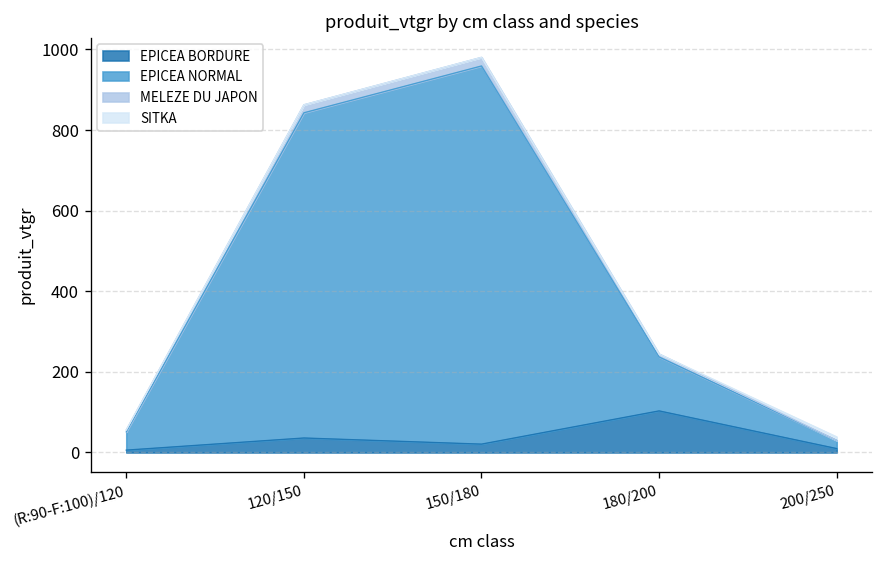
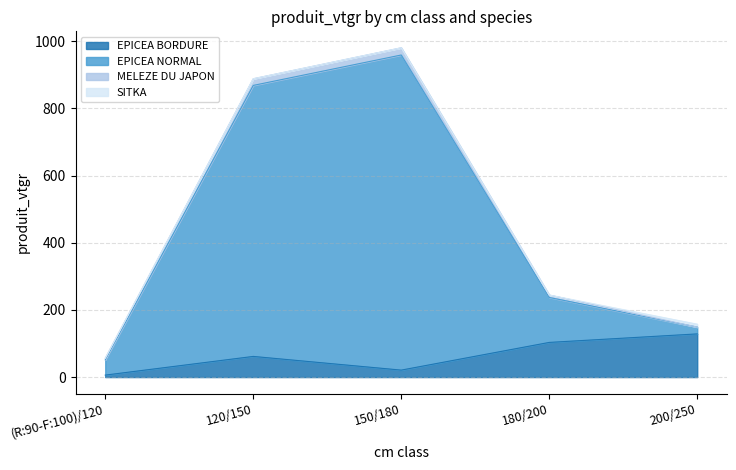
  {
    "EPICEA BORDURE": {
      "(R:90-F:100)/120": 10,
-     "120/150": 40,
+     "120/150": 60,
      "150/180": 20,
      "180/200": 100,
-     "200/250": 10
+     "200/250": 130
    },
    "EPICEA NORMAL": {
      "120/150": 810,
      "150/180": 940
    }
  }
